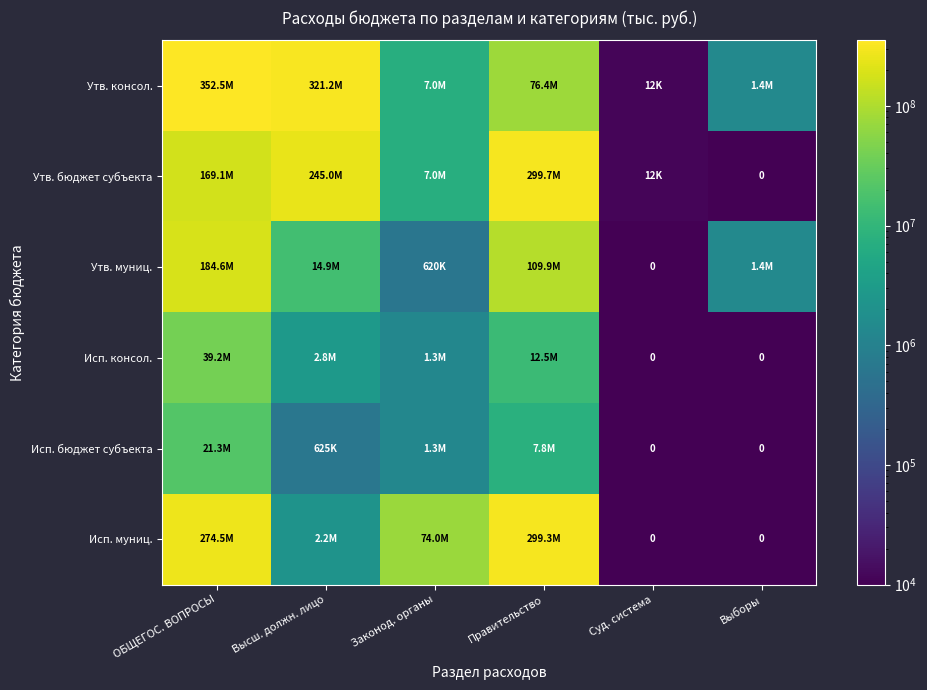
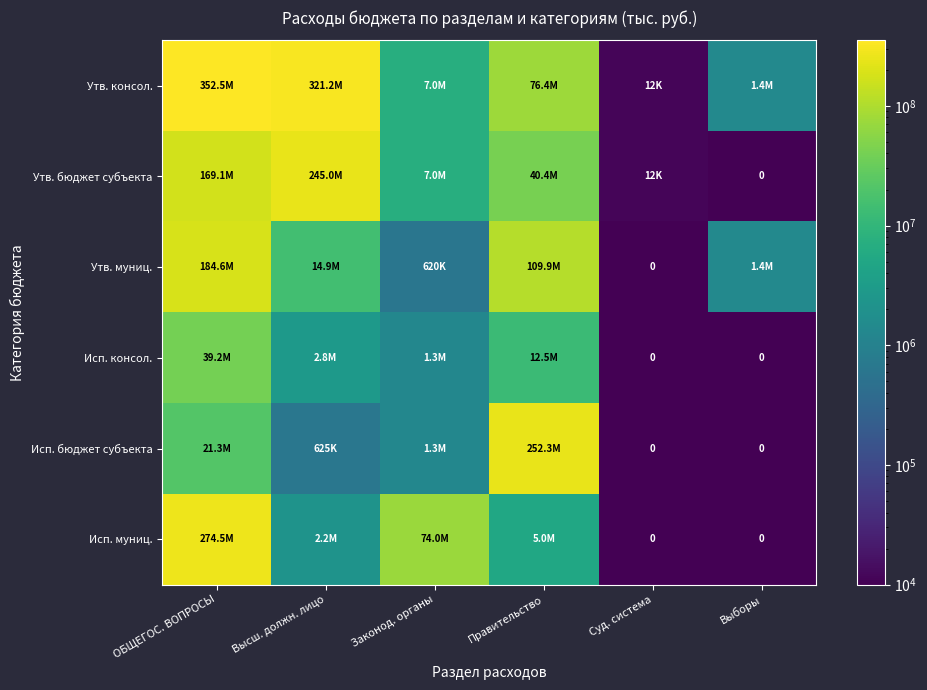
  {
    "Утв. консол.": {
      "ОБЩЕГОС. ВОПРОСЫ": "352.5M",
      "Высш. должн. лицо": "321.2M",
      "Законод. органы": "7.0M",
      "Правительство": "76.4M",
      "Суд. система": "12K",
      "Выборы": "1.4M"
    },
    "Утв. бюджет субъекта": {
      "ОБЩЕГОС. ВОПРОСЫ": "169.1M",
      "Высш. должн. лицо": "245.0M",
      "Законод. органы": "7.0M",
-     "Правительство": "299.7M",
+     "Правительство": "40.4M",
      "Суд. система": "12K",
      "Выборы": "0"
    },
    "Утв. муниц.": {
      "ОБЩЕГОС. ВОПРОСЫ": "184.6M",
      "Высш. должн. лицо": "14.9M",
      "Законод. органы": "620K",
      "Правительство": "109.9M",
      "Суд. система": "0",
      "Выборы": "1.4M"
    },
    "Исп. консол.": {
      "ОБЩЕГОС. ВОПРОСЫ": "39.2M",
      "Высш. должн. лицо": "2.8M",
      "Законод. органы": "1.3M",
      "Правительство": "12.5M",
      "Суд. система": "0",
      "Выборы": "0"
    },
    "Исп. бюджет субъекта": {
      "ОБЩЕГОС. ВОПРОСЫ": "21.3M",
      "Высш. должн. лицо": "625K",
      "Законод. органы": "1.3M",
-     "Правительство": "7.8M",
+     "Правительство": "252.3M",
      "Суд. система": "0",
      "Выборы": "0"
    },
    "Исп. муниц.": {
      "ОБЩЕГОС. ВОПРОСЫ": "274.5M",
      "Высш. должн. лицо": "2.2M",
      "Законод. органы": "74.0M",
-     "Правительство": "299.3M",
+     "Правительство": "5.0M",
      "Суд. система": "0",
      "Выборы": "0"
    }
  }
